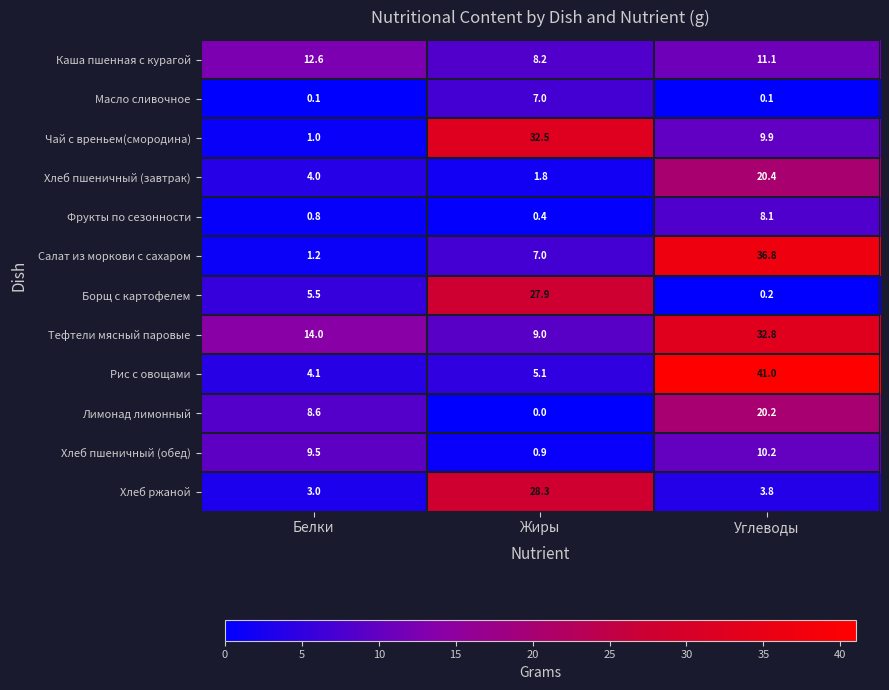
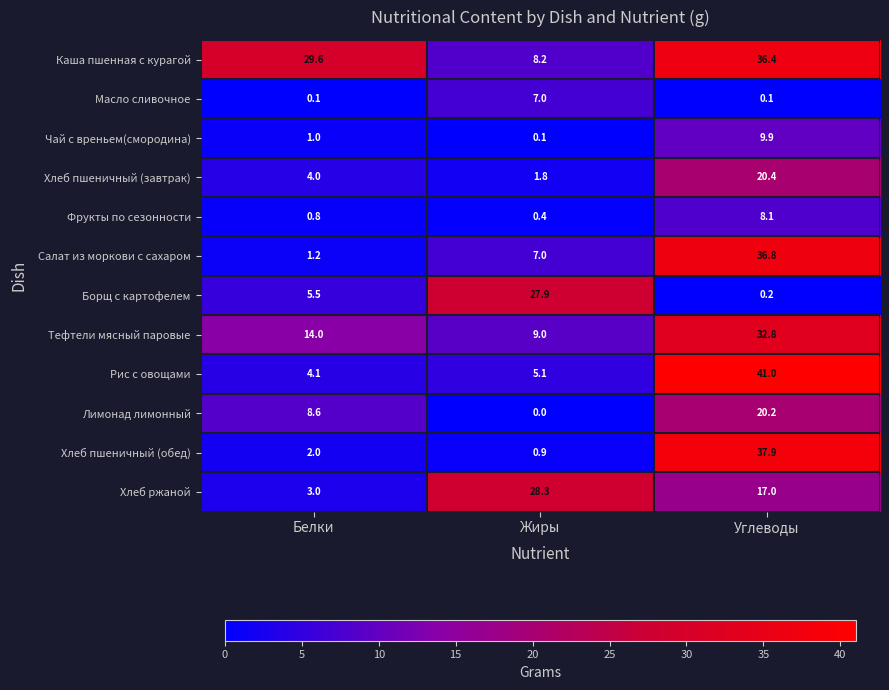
  {
    "Каша пшенная с курагой": {
-     "Белки": 12.6,
+     "Белки": 29.6,
      "Жиры": 8.2,
-     "Углеводы": 11.1
+     "Углеводы": 36.4
    },
    "Масло сливочное": {
      "Белки": 0.1,
      "Жиры": 7.0,
      "Углеводы": 0.1
    },
    "Чай с вреньем(смородина)": {
      "Белки": 1.0,
-     "Жиры": 32.5,
+     "Жиры": 0.1,
      "Углеводы": 9.9
    },
    "Хлеб пшеничный (завтрак)": {
      "Белки": 4.0,
      "Жиры": 1.8,
      "Углеводы": 20.4
    },
    "Фрукты по сезонности": {
      "Белки": 0.8,
      "Жиры": 0.4,
      "Углеводы": 8.1
    },
    "Салат из моркови с сахаром": {
      "Белки": 1.2,
      "Жиры": 7.0,
      "Углеводы": 36.8
    },
    "Борщ с картофелем": {
      "Белки": 5.5,
      "Жиры": 27.9,
      "Углеводы": 0.2
    },
    "Тефтели мясный паровые": {
      "Белки": 14.0,
      "Жиры": 9.0,
      "Углеводы": 32.8
    },
    "Рис с овощами": {
      "Белки": 4.1,
      "Жиры": 5.1,
      "Углеводы": 41.0
    },
    "Лимонад лимонный": {
      "Белки": 8.6,
      "Жиры": 0.0,
      "Углеводы": 20.2
    },
    "Хлеб пшеничный (обед)": {
-     "Белки": 9.5,
+     "Белки": 2.0,
      "Жиры": 0.9,
-     "Углеводы": 10.2
+     "Углеводы": 37.9
    },
    "Хлеб ржаной": {
      "Белки": 3.0,
      "Жиры": 28.3,
-     "Углеводы": 3.8
+     "Углеводы": 17.0
    }
  }
